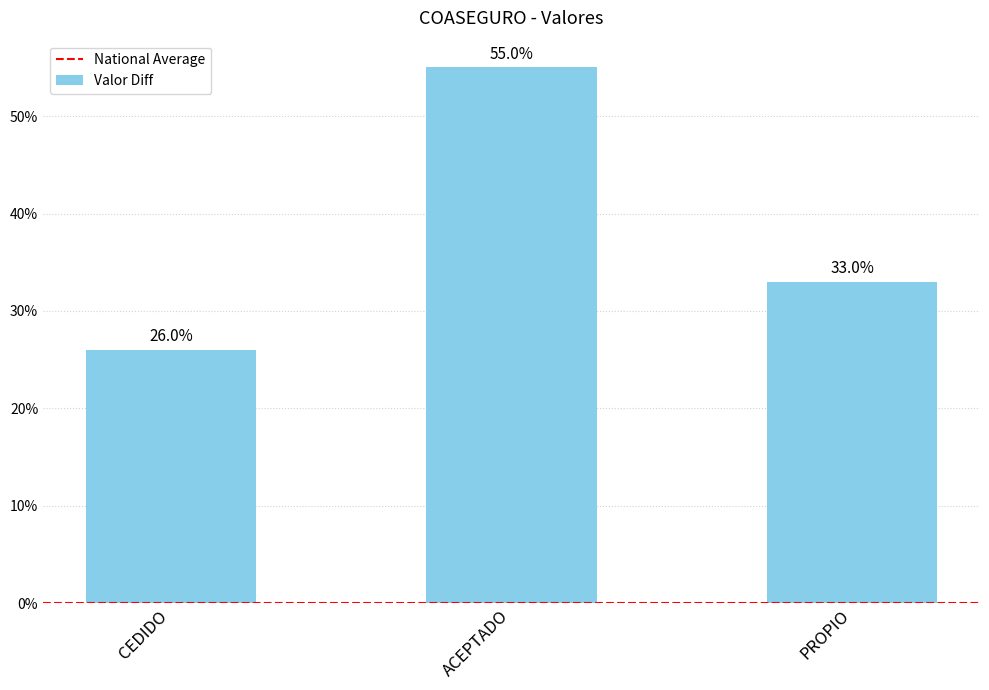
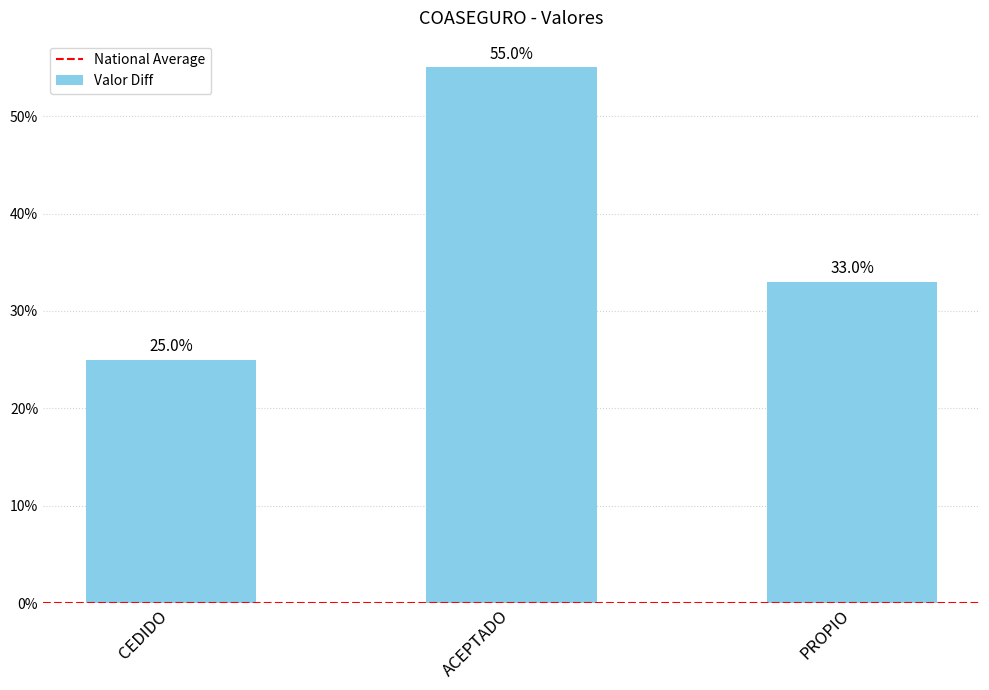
  {
-   "CEDIDO": "26.0%",
+   "CEDIDO": "25.0%",
    "ACEPTADO": "55.0%",
    "PROPIO": "33.0%"
  }
